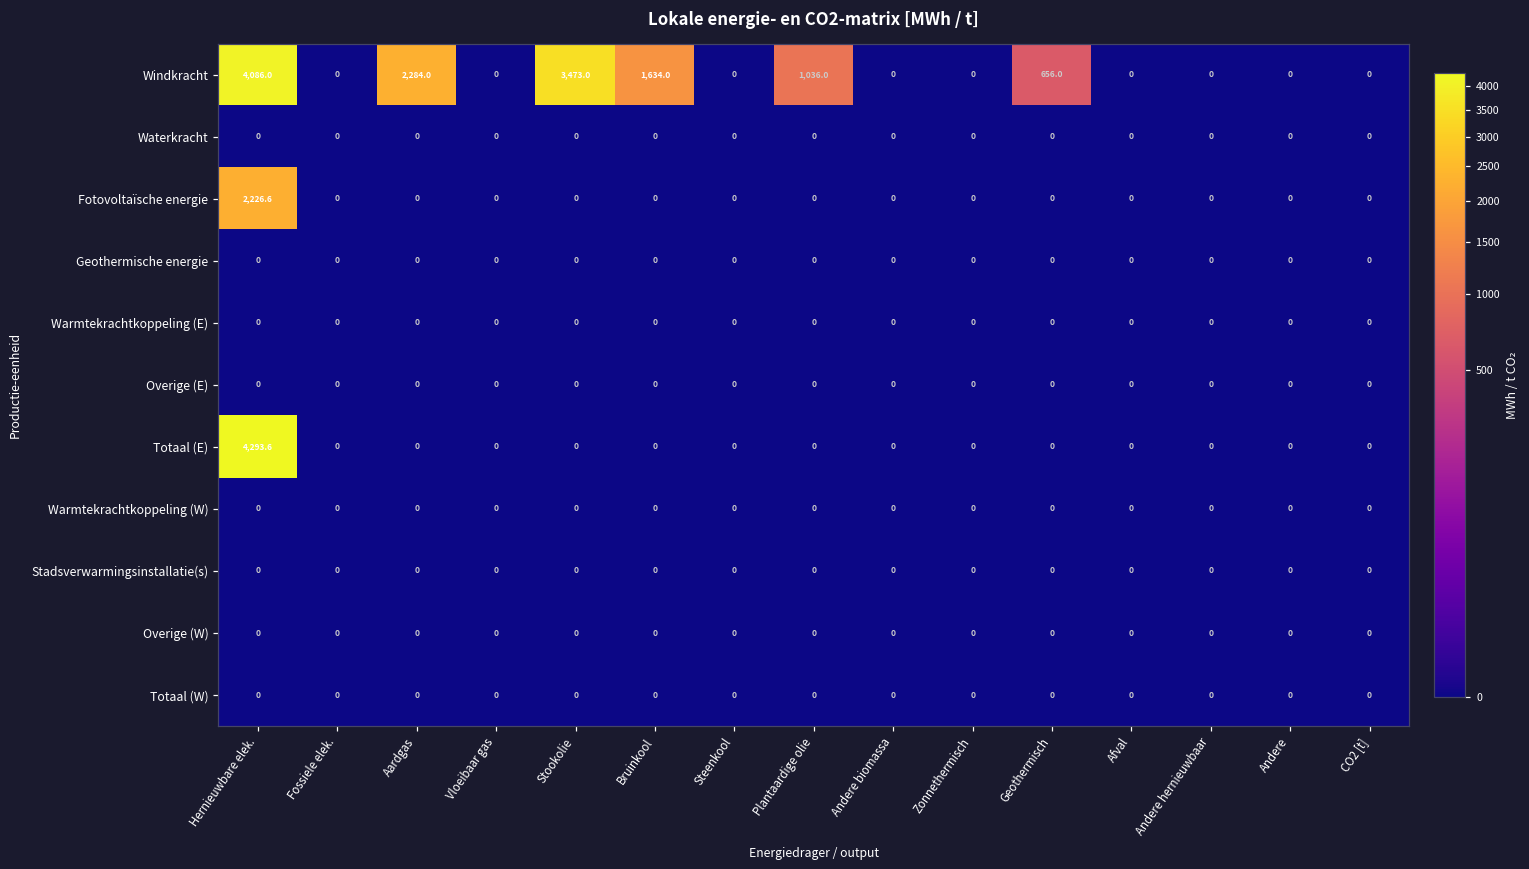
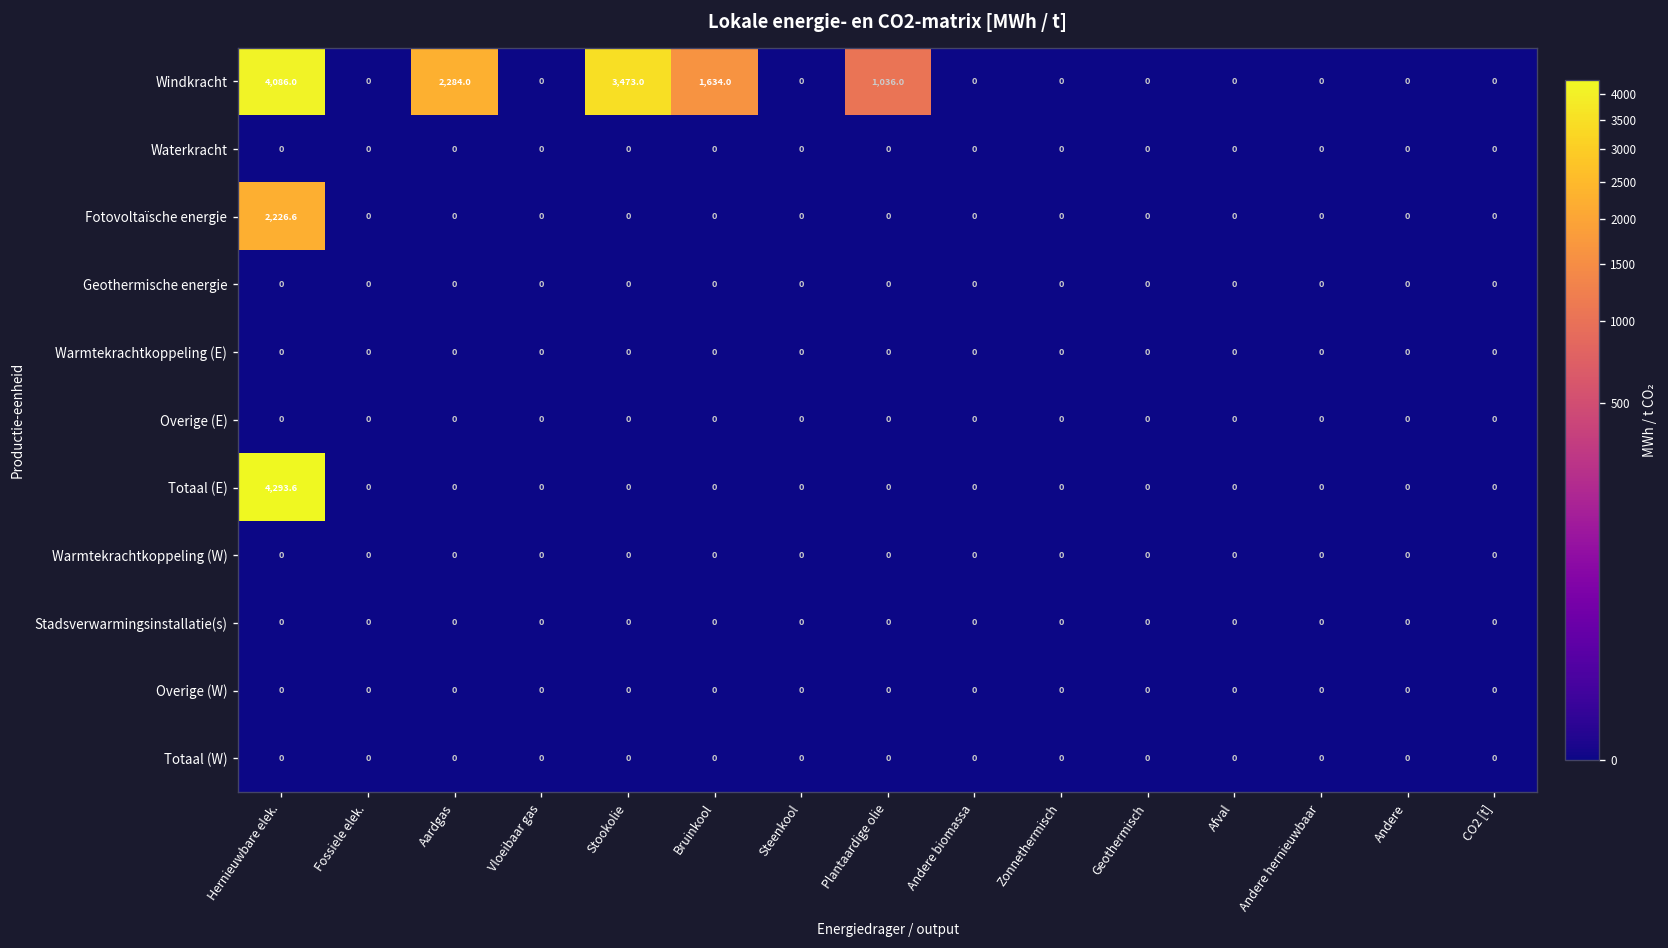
  {
    "Windkracht": {
      "Hernieuwbare elek.": "4,086.0",
      "Fossiele elek.": "0",
      "Aardgas": "2,284.0",
      "Vloeibaar gas": "0",
      "Stookolie": "3,473.0",
      "Bruinkool": "1,634.0",
      "Steenkool": "0",
      "Plantaardige olie": "1,036.0",
      "Andere biomassa": "0",
      "Zonnethermisch": "0",
-     "Geothermisch": "656.0",
+     "Geothermisch": "0",
      "Afval": "0",
      "Andere hernieuwbaar": "0",
      "Andere": "0",
      "CO2 [t]": "0"
    },
    "Waterkracht": {
      "Hernieuwbare elek.": "0",
      "Fossiele elek.": "0",
      "Aardgas": "0",
      "Vloeibaar gas": "0",
      "Stookolie": "0",
      "Bruinkool": "0",
      "Steenkool": "0",
      "Plantaardige olie": "0",
      "Andere biomassa": "0",
      "Zonnethermisch": "0",
      "Geothermisch": "0",
      "Afval": "0",
      "Andere hernieuwbaar": "0",
      "Andere": "0",
      "CO2 [t]": "0"
    },
    "Fotovoltaïsche energie": {
      "Hernieuwbare elek.": "2,226.6",
      "Fossiele elek.": "0",
      "Aardgas": "0",
      "Vloeibaar gas": "0",
      "Stookolie": "0",
      "Bruinkool": "0",
      "Steenkool": "0",
      "Plantaardige olie": "0",
      "Andere biomassa": "0",
      "Zonnethermisch": "0",
      "Geothermisch": "0",
      "Afval": "0",
      "Andere hernieuwbaar": "0",
      "Andere": "0",
      "CO2 [t]": "0"
    },
    "Geothermische energie": {
      "Hernieuwbare elek.": "0",
      "Fossiele elek.": "0",
      "Aardgas": "0",
      "Vloeibaar gas": "0",
      "Stookolie": "0",
      "Bruinkool": "0",
      "Steenkool": "0",
      "Plantaardige olie": "0",
      "Andere biomassa": "0",
      "Zonnethermisch": "0",
      "Geothermisch": "0",
      "Afval": "0",
      "Andere hernieuwbaar": "0",
      "Andere": "0",
      "CO2 [t]": "0"
    },
    "Warmtekrachtkoppeling (E)": {
      "Hernieuwbare elek.": "0",
      "Fossiele elek.": "0",
      "Aardgas": "0",
      "Vloeibaar gas": "0",
      "Stookolie": "0",
      "Bruinkool": "0",
      "Steenkool": "0",
      "Plantaardige olie": "0",
      "Andere biomassa": "0",
      "Zonnethermisch": "0",
      "Geothermisch": "0",
      "Afval": "0",
      "Andere hernieuwbaar": "0",
      "Andere": "0",
      "CO2 [t]": "0"
    },
    "Overige (E)": {
      "Hernieuwbare elek.": "0",
      "Fossiele elek.": "0",
      "Aardgas": "0",
      "Vloeibaar gas": "0",
      "Stookolie": "0",
      "Bruinkool": "0",
      "Steenkool": "0",
      "Plantaardige olie": "0",
      "Andere biomassa": "0",
      "Zonnethermisch": "0",
      "Geothermisch": "0",
      "Afval": "0",
      "Andere hernieuwbaar": "0",
      "Andere": "0",
      "CO2 [t]": "0"
    },
    "Totaal (E)": {
      "Hernieuwbare elek.": "4,293.6",
      "Fossiele elek.": "0",
      "Aardgas": "0",
      "Vloeibaar gas": "0",
      "Stookolie": "0",
      "Bruinkool": "0",
      "Steenkool": "0",
      "Plantaardige olie": "0",
      "Andere biomassa": "0",
      "Zonnethermisch": "0",
      "Geothermisch": "0",
      "Afval": "0",
      "Andere hernieuwbaar": "0",
      "Andere": "0",
      "CO2 [t]": "0"
    },
    "Warmtekrachtkoppeling (W)": {
      "Hernieuwbare elek.": "0",
      "Fossiele elek.": "0",
      "Aardgas": "0",
      "Vloeibaar gas": "0",
      "Stookolie": "0",
      "Bruinkool": "0",
      "Steenkool": "0",
      "Plantaardige olie": "0",
      "Andere biomassa": "0",
      "Zonnethermisch": "0",
      "Geothermisch": "0",
      "Afval": "0",
      "Andere hernieuwbaar": "0",
      "Andere": "0",
      "CO2 [t]": "0"
    },
    "Stadsverwarmingsinstallatie(s)": {
      "Hernieuwbare elek.": "0",
      "Fossiele elek.": "0",
      "Aardgas": "0",
      "Vloeibaar gas": "0",
      "Stookolie": "0",
      "Bruinkool": "0",
      "Steenkool": "0",
      "Plantaardige olie": "0",
      "Andere biomassa": "0",
      "Zonnethermisch": "0",
      "Geothermisch": "0",
      "Afval": "0",
      "Andere hernieuwbaar": "0",
      "Andere": "0",
      "CO2 [t]": "0"
    },
    "Overige (W)": {
      "Hernieuwbare elek.": "0",
      "Fossiele elek.": "0",
      "Aardgas": "0",
      "Vloeibaar gas": "0",
      "Stookolie": "0",
      "Bruinkool": "0",
      "Steenkool": "0",
      "Plantaardige olie": "0",
      "Andere biomassa": "0",
      "Zonnethermisch": "0",
      "Geothermisch": "0",
      "Afval": "0",
      "Andere hernieuwbaar": "0",
      "Andere": "0",
      "CO2 [t]": "0"
    },
    "Totaal (W)": {
      "Hernieuwbare elek.": "0",
      "Fossiele elek.": "0",
      "Aardgas": "0",
      "Vloeibaar gas": "0",
      "Stookolie": "0",
      "Bruinkool": "0",
      "Steenkool": "0",
      "Plantaardige olie": "0",
      "Andere biomassa": "0",
      "Zonnethermisch": "0",
      "Geothermisch": "0",
      "Afval": "0",
      "Andere hernieuwbaar": "0",
      "Andere": "0",
      "CO2 [t]": "0"
    }
  }
